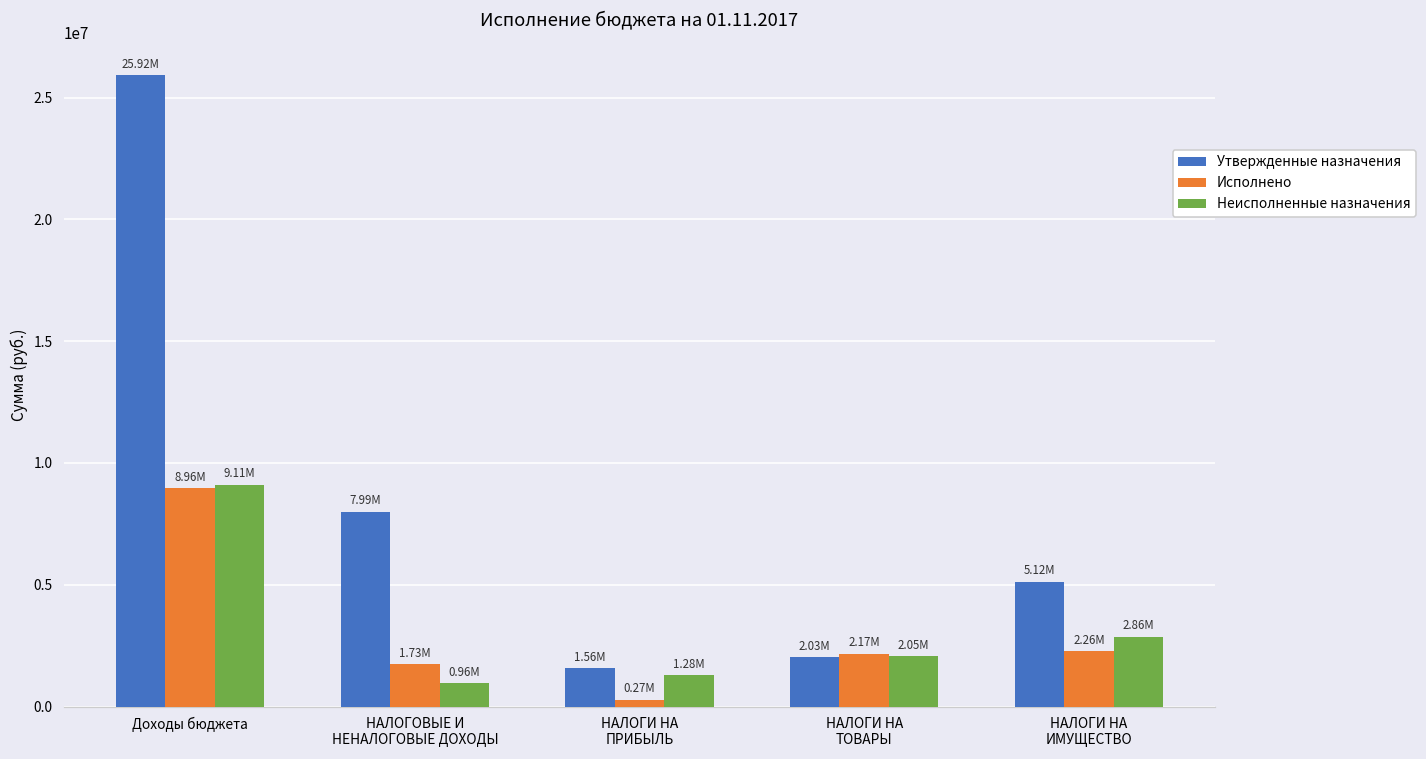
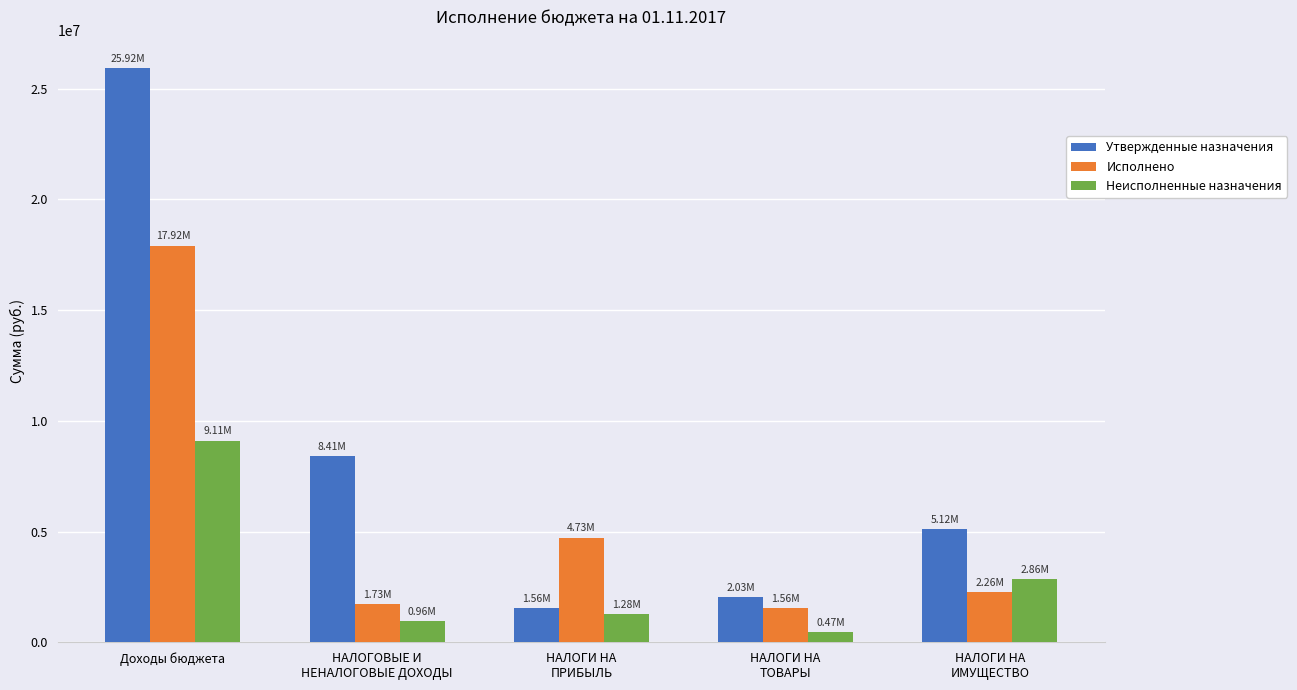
  {
    "Утвержденные назначения": {
-     "НАЛОГОВЫЕ И НЕНАЛОГОВЫЕ ДОХОДЫ": "7.99М"
+     "НАЛОГОВЫЕ И НЕНАЛОГОВЫЕ ДОХОДЫ": "8.41М"
    },
    "Исполнено": {
-     "Доходы бюджета": "8.96М",
-     "НАЛОГИ НА ПРИБЫЛЬ": "0.27М",
-     "НАЛОГИ НА ТОВАРЫ": "2.17М"
+     "Доходы бюджета": "17.92М",
+     "НАЛОГИ НА ПРИБЫЛЬ": "4.73М",
+     "НАЛОГИ НА ТОВАРЫ": "1.56М"
    },
    "Неисполненные назначения": {
-     "НАЛОГИ НА ТОВАРЫ": "2.05М"
+     "НАЛОГИ НА ТОВАРЫ": "0.47М"
    }
  }
